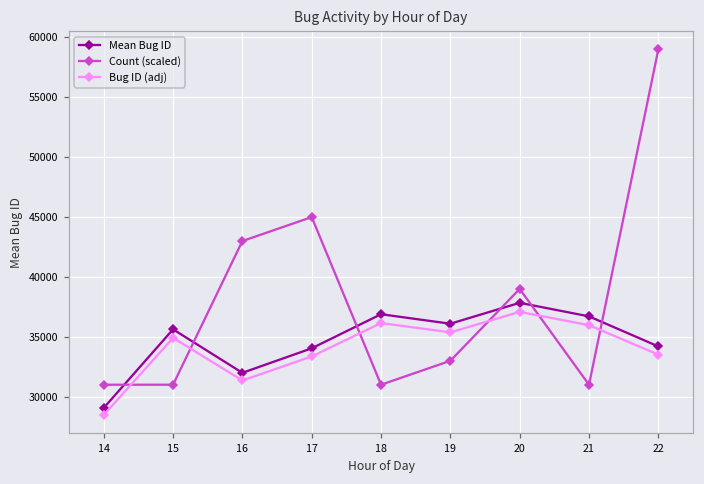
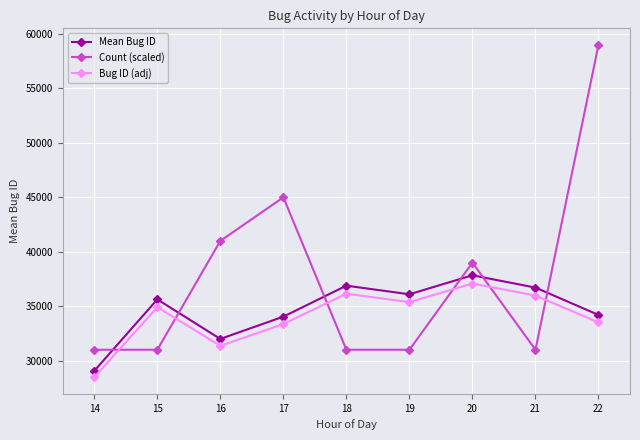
  {
    "Mean Bug ID": {
      "14": 29100,
      "15": 35600,
      "16": 32000,
      "17": 34000,
      "18": 36900,
      "19": 36100,
      "20": 37800,
      "21": 36700,
      "22": 34200
    },
    "Count (scaled)": {
      "14": 31000,
      "15": 31000,
-     "16": 43000,
+     "16": 41000,
      "17": 45000,
      "18": 31000,
-     "19": 33000,
+     "19": 31000,
      "20": 39000,
      "21": 31000,
      "22": 59000
    },
    "Bug ID (adj)": {
      "14": 28500,
      "15": 34900,
      "16": 31400,
      "17": 33400,
      "18": 36200,
      "19": 35400,
      "20": 37100,
      "21": 36000,
      "22": 33500
    }
  }
